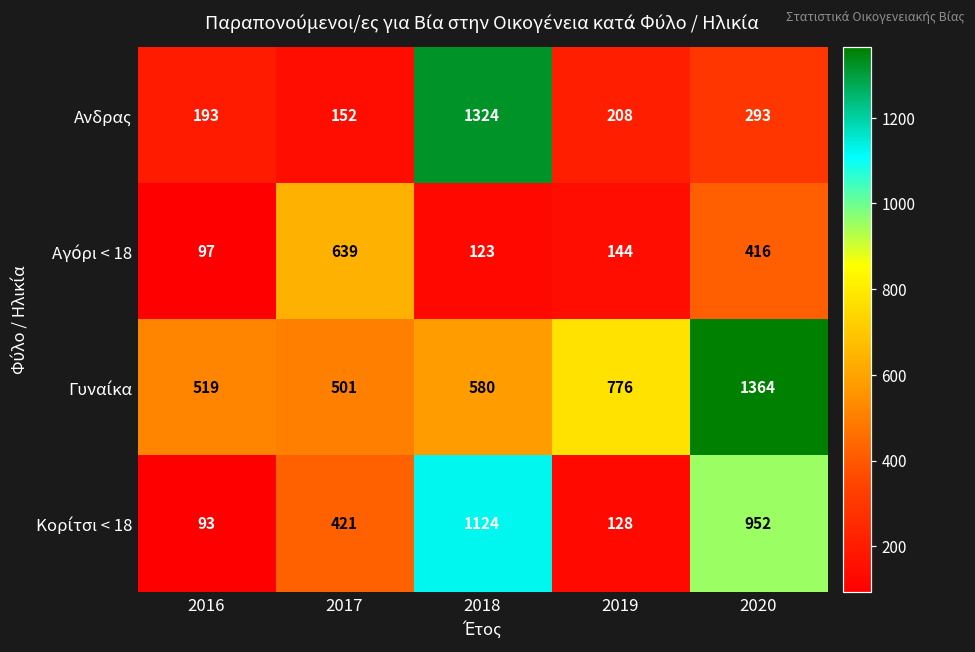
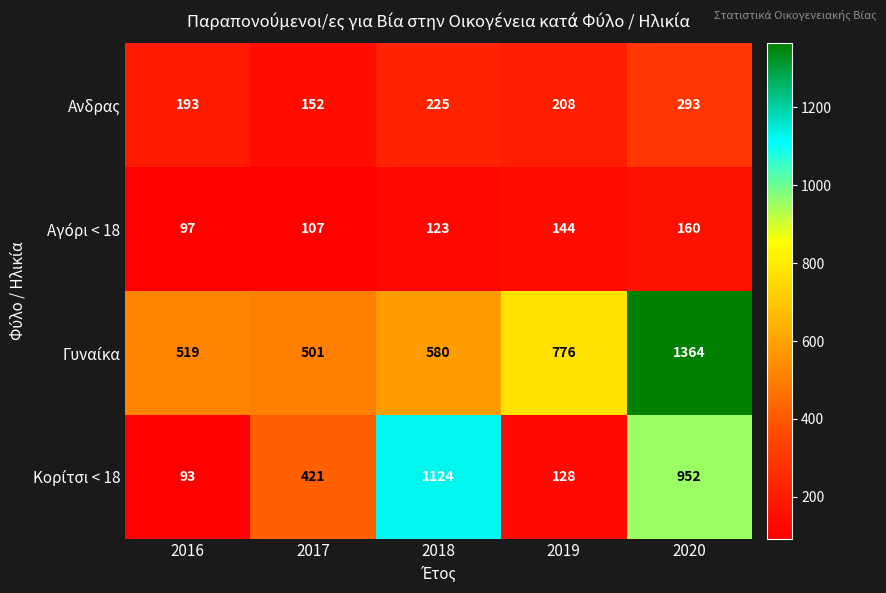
  {
    "Aνδρας": {
      "2016": 193,
      "2017": 152,
-     "2018": 1324,
+     "2018": 225,
      "2019": 208,
      "2020": 293
    },
    "Αγόρι < 18": {
      "2016": 97,
-     "2017": 639,
+     "2017": 107,
      "2018": 123,
      "2019": 144,
-     "2020": 416
+     "2020": 160
    },
    "Γυναίκα": {
      "2016": 519,
      "2017": 501,
      "2018": 580,
      "2019": 776,
      "2020": 1364
    },
    "Κορίτσι < 18": {
      "2016": 93,
      "2017": 421,
      "2018": 1124,
      "2019": 128,
      "2020": 952
    }
  }
